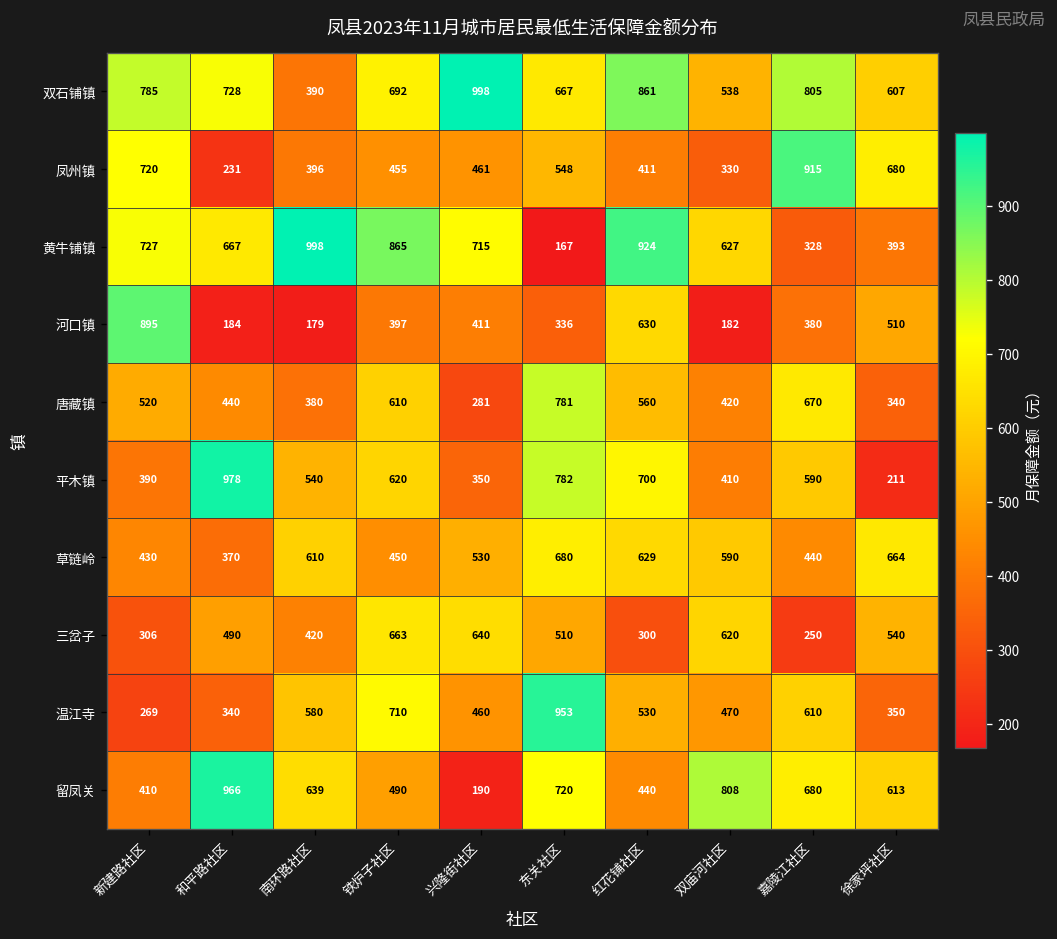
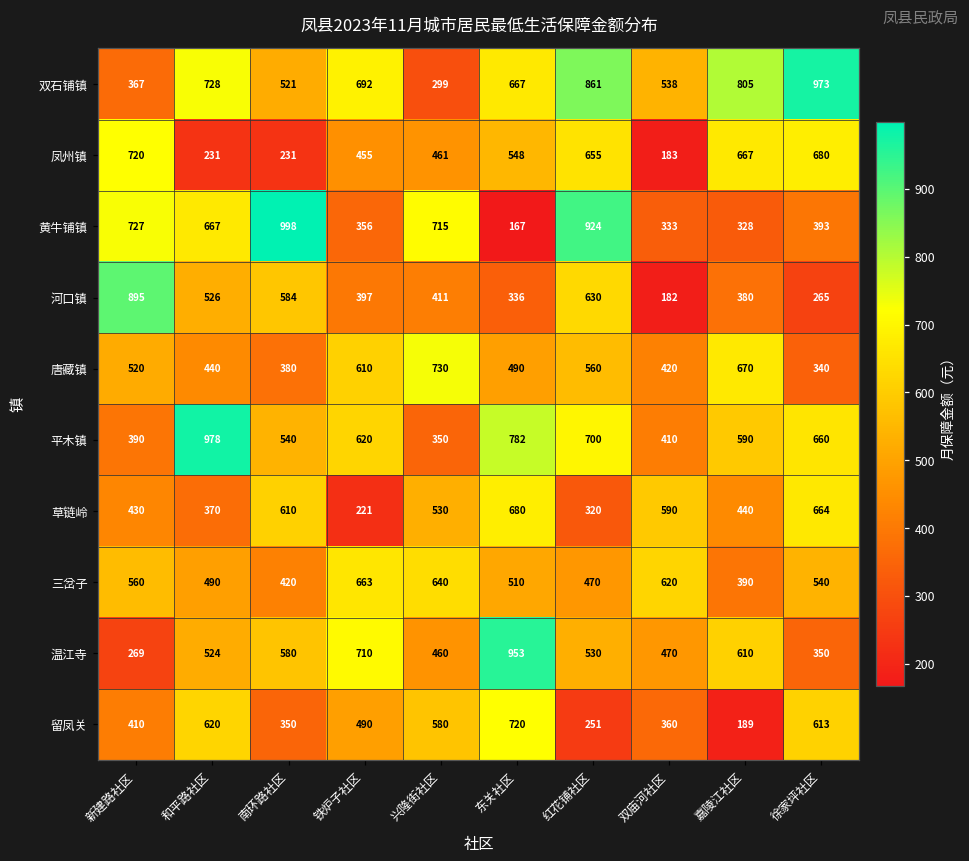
  {
    "双石铺镇": {
-     "新建路社区": 785,
+     "新建路社区": 367,
      "和平路社区": 728,
-     "南环路社区": 390,
+     "南环路社区": 521,
      "铁炉子社区": 692,
-     "兴隆街社区": 998,
+     "兴隆街社区": 299,
      "东关社区": 667,
      "红花铺社区": 861,
      "双庙河社区": 538,
      "嘉陵江社区": 805,
-     "徐家坪社区": 607
+     "徐家坪社区": 973
    },
    "凤州镇": {
      "新建路社区": 720,
      "和平路社区": 231,
-     "南环路社区": 396,
+     "南环路社区": 231,
      "铁炉子社区": 455,
      "兴隆街社区": 461,
      "东关社区": 548,
-     "红花铺社区": 411,
-     "双庙河社区": 330,
-     "嘉陵江社区": 915,
+     "红花铺社区": 655,
+     "双庙河社区": 183,
+     "嘉陵江社区": 667,
      "徐家坪社区": 680
    },
    "黄牛铺镇": {
      "新建路社区": 727,
      "和平路社区": 667,
      "南环路社区": 998,
-     "铁炉子社区": 865,
+     "铁炉子社区": 356,
      "兴隆街社区": 715,
      "东关社区": 167,
      "红花铺社区": 924,
-     "双庙河社区": 627,
+     "双庙河社区": 333,
      "嘉陵江社区": 328,
      "徐家坪社区": 393
    },
    "河口镇": {
      "新建路社区": 895,
-     "和平路社区": 184,
-     "南环路社区": 179,
+     "和平路社区": 526,
+     "南环路社区": 584,
      "铁炉子社区": 397,
      "兴隆街社区": 411,
      "东关社区": 336,
      "红花铺社区": 630,
      "双庙河社区": 182,
      "嘉陵江社区": 380,
-     "徐家坪社区": 510
+     "徐家坪社区": 265
    },
    "唐藏镇": {
      "新建路社区": 520,
      "和平路社区": 440,
      "南环路社区": 380,
      "铁炉子社区": 610,
-     "兴隆街社区": 281,
-     "东关社区": 781,
+     "兴隆街社区": 730,
+     "东关社区": 490,
      "红花铺社区": 560,
      "双庙河社区": 420,
      "嘉陵江社区": 670,
      "徐家坪社区": 340
    },
    "平木镇": {
      "新建路社区": 390,
      "和平路社区": 978,
      "南环路社区": 540,
      "铁炉子社区": 620,
      "兴隆街社区": 350,
      "东关社区": 782,
      "红花铺社区": 700,
      "双庙河社区": 410,
      "嘉陵江社区": 590,
-     "徐家坪社区": 211
+     "徐家坪社区": 660
    },
    "草链岭": {
      "新建路社区": 430,
      "和平路社区": 370,
      "南环路社区": 610,
-     "铁炉子社区": 450,
+     "铁炉子社区": 221,
      "兴隆街社区": 530,
      "东关社区": 680,
-     "红花铺社区": 629,
+     "红花铺社区": 320,
      "双庙河社区": 590,
      "嘉陵江社区": 440,
      "徐家坪社区": 664
    },
    "三岔子": {
-     "新建路社区": 306,
+     "新建路社区": 560,
      "和平路社区": 490,
      "南环路社区": 420,
      "铁炉子社区": 663,
      "兴隆街社区": 640,
      "东关社区": 510,
-     "红花铺社区": 300,
+     "红花铺社区": 470,
      "双庙河社区": 620,
-     "嘉陵江社区": 250,
+     "嘉陵江社区": 390,
      "徐家坪社区": 540
    },
    "温江寺": {
      "新建路社区": 269,
-     "和平路社区": 340,
+     "和平路社区": 524,
      "南环路社区": 580,
      "铁炉子社区": 710,
      "兴隆街社区": 460,
      "东关社区": 953,
      "红花铺社区": 530,
      "双庙河社区": 470,
      "嘉陵江社区": 610,
      "徐家坪社区": 350
    },
    "留凤关": {
      "新建路社区": 410,
-     "和平路社区": 966,
-     "南环路社区": 639,
+     "和平路社区": 620,
+     "南环路社区": 350,
      "铁炉子社区": 490,
-     "兴隆街社区": 190,
+     "兴隆街社区": 580,
      "东关社区": 720,
-     "红花铺社区": 440,
-     "双庙河社区": 808,
-     "嘉陵江社区": 680,
+     "红花铺社区": 251,
+     "双庙河社区": 360,
+     "嘉陵江社区": 189,
      "徐家坪社区": 613
    }
  }
